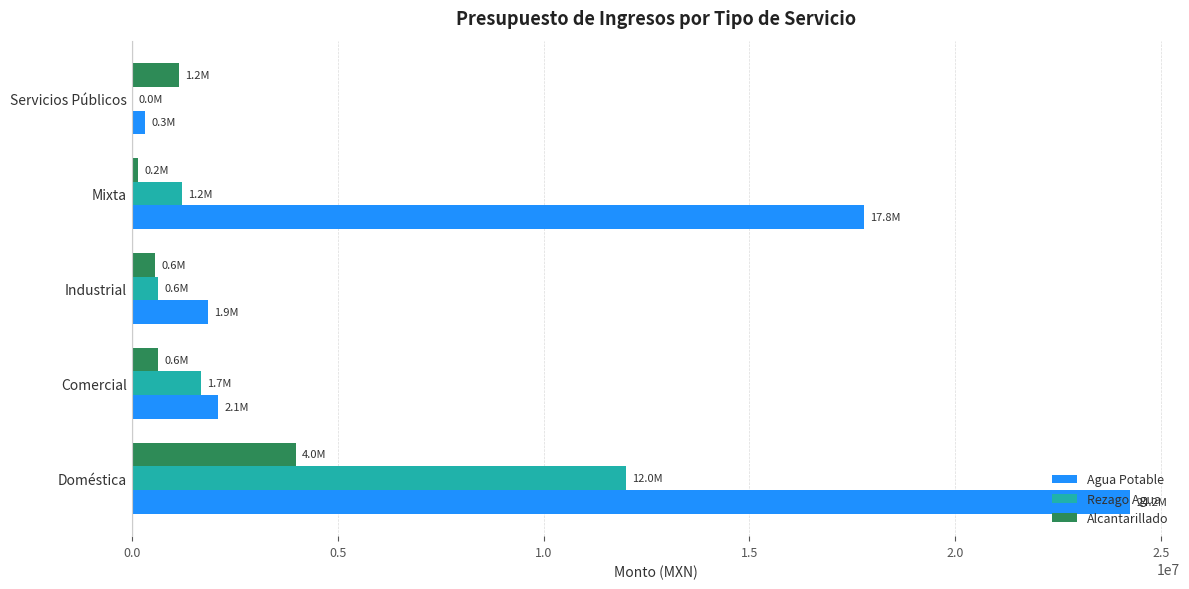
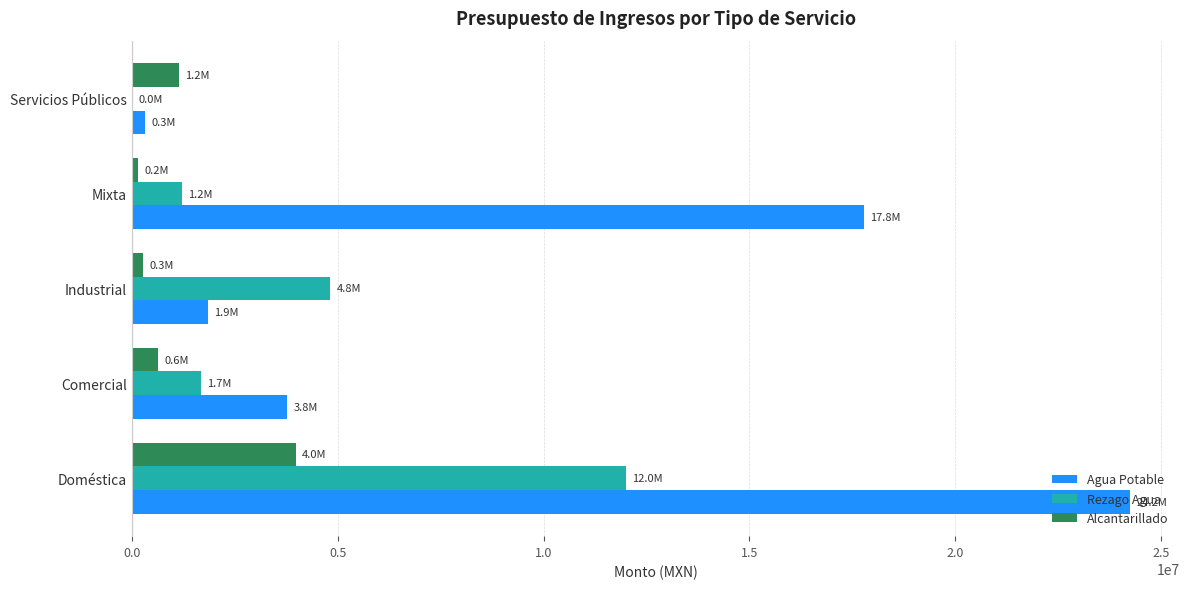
  {
    "Agua Potable": {
      "Servicios Públicos": "0.3M",
      "Mixta": "17.8M",
      "Industrial": "1.9M",
-     "Comercial": "2.1M",
+     "Comercial": "3.8M",
      "Doméstica": "24.2M"
    },
    "Rezago Agua": {
      "Mixta": "1.2M",
-     "Industrial": "0.6M",
+     "Industrial": "4.8M",
      "Comercial": "1.7M",
      "Doméstica": "12.0M"
    },
    "Alcantarillado": {
      "Servicios Públicos": "1.2M",
      "Mixta": "0.2M",
-     "Industrial": "0.6M",
+     "Industrial": "0.3M",
      "Comercial": "0.6M",
      "Doméstica": "4.0M"
    }
  }
